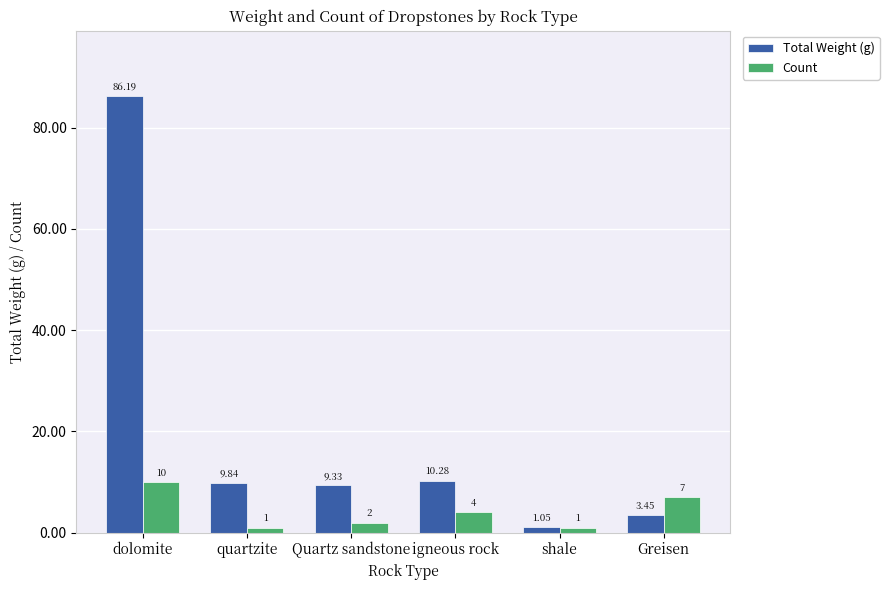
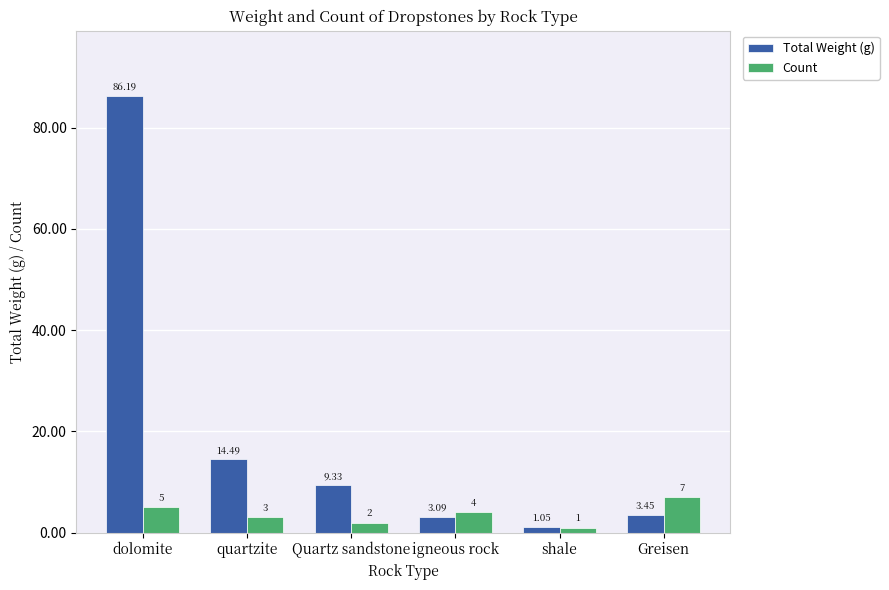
  {
    "Total Weight (g)": {
      "dolomite": 86.19,
-     "quartzite": 9.84,
+     "quartzite": 14.49,
      "Quartz sandstone": 9.33,
-     "igneous rock": 10.28,
+     "igneous rock": 3.09,
      "shale": 1.05,
      "Greisen": 3.45
    },
    "Count": {
-     "dolomite": 10,
-     "quartzite": 1,
+     "dolomite": 5,
+     "quartzite": 3,
      "Quartz sandstone": 2,
      "igneous rock": 4,
      "shale": 1,
      "Greisen": 7
    }
  }
